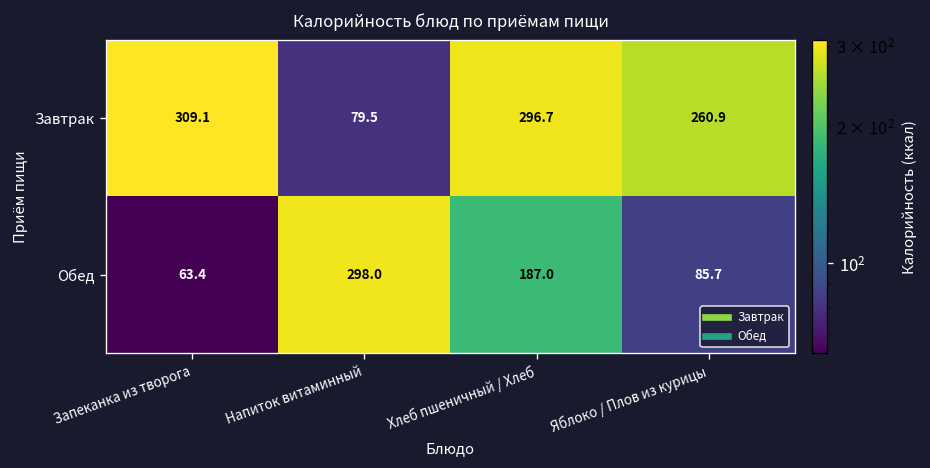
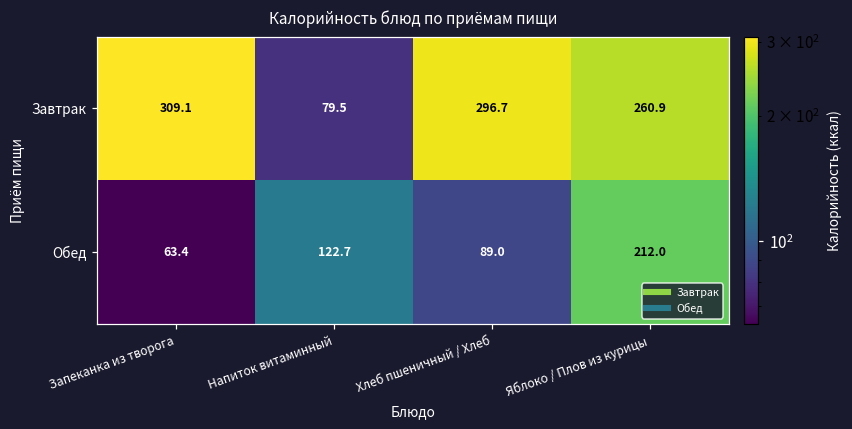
  {
    "Завтрак": {
      "Запеканка из творога": 309.1,
      "Напиток витаминный": 79.5,
      "Хлеб пшеничный / Хлеб": 296.7,
      "Яблоко / Плов из курицы": 260.9
    },
    "Обед": {
      "Запеканка из творога": 63.4,
-     "Напиток витаминный": 298.0,
-     "Хлеб пшеничный / Хлеб": 187.0,
-     "Яблоко / Плов из курицы": 85.7
+     "Напиток витаминный": 122.7,
+     "Хлеб пшеничный / Хлеб": 89.0,
+     "Яблоко / Плов из курицы": 212.0
    }
  }
